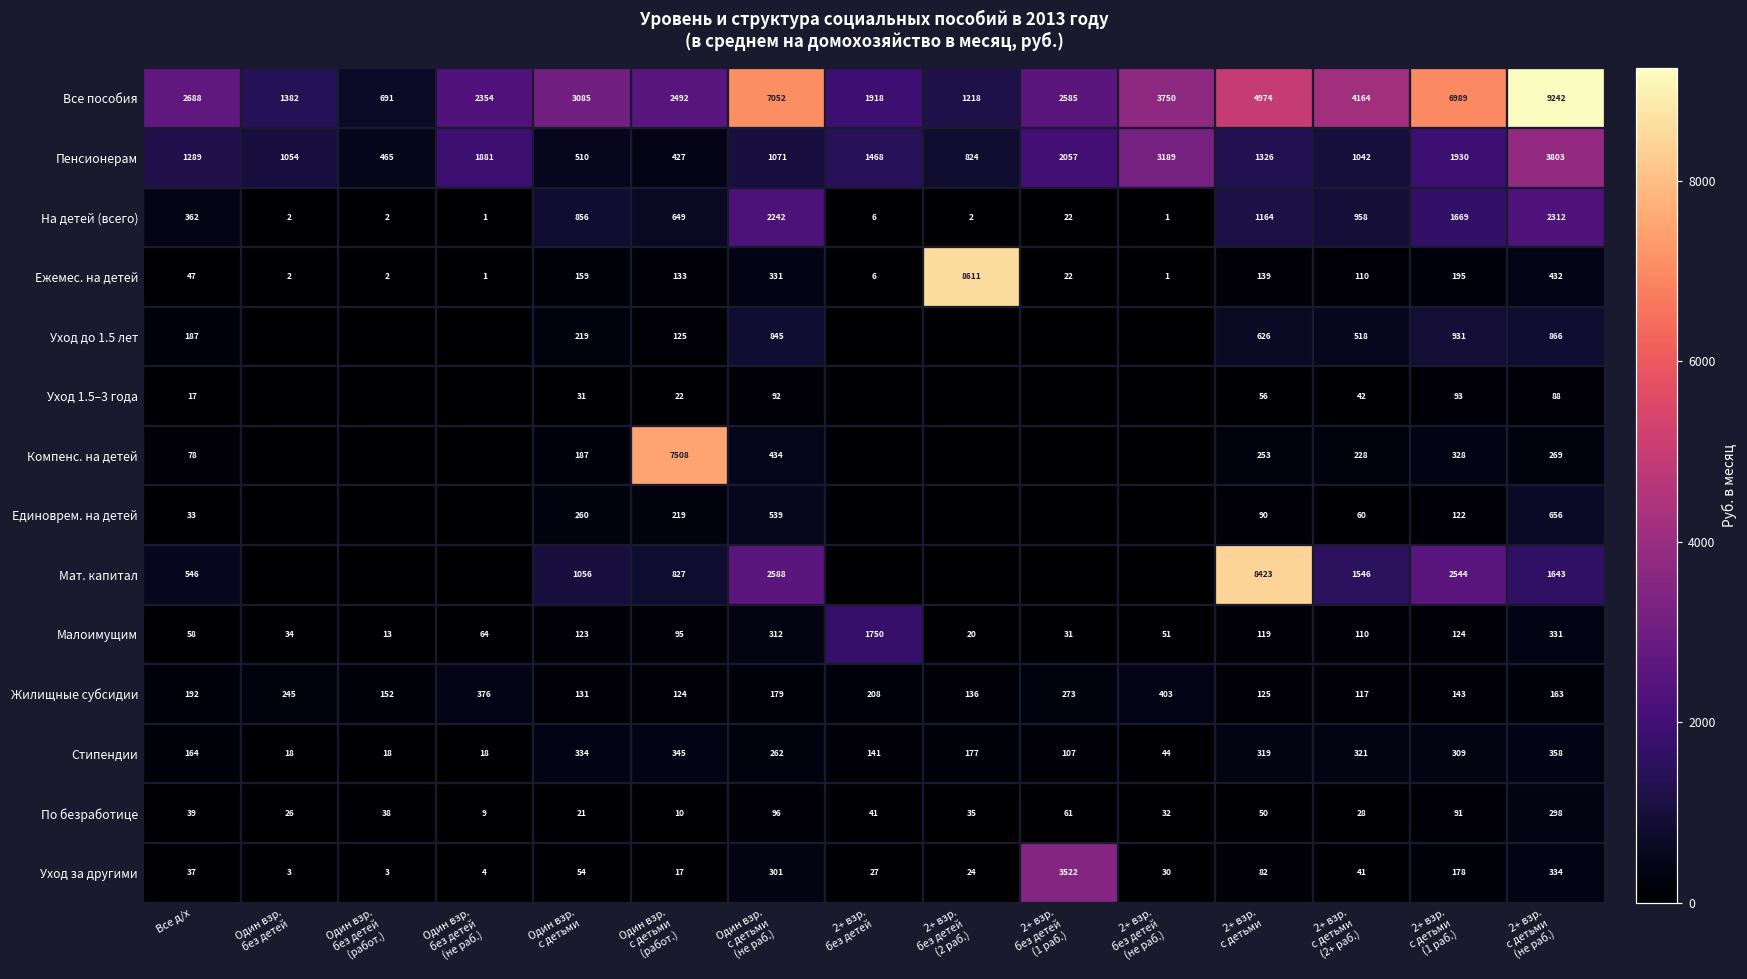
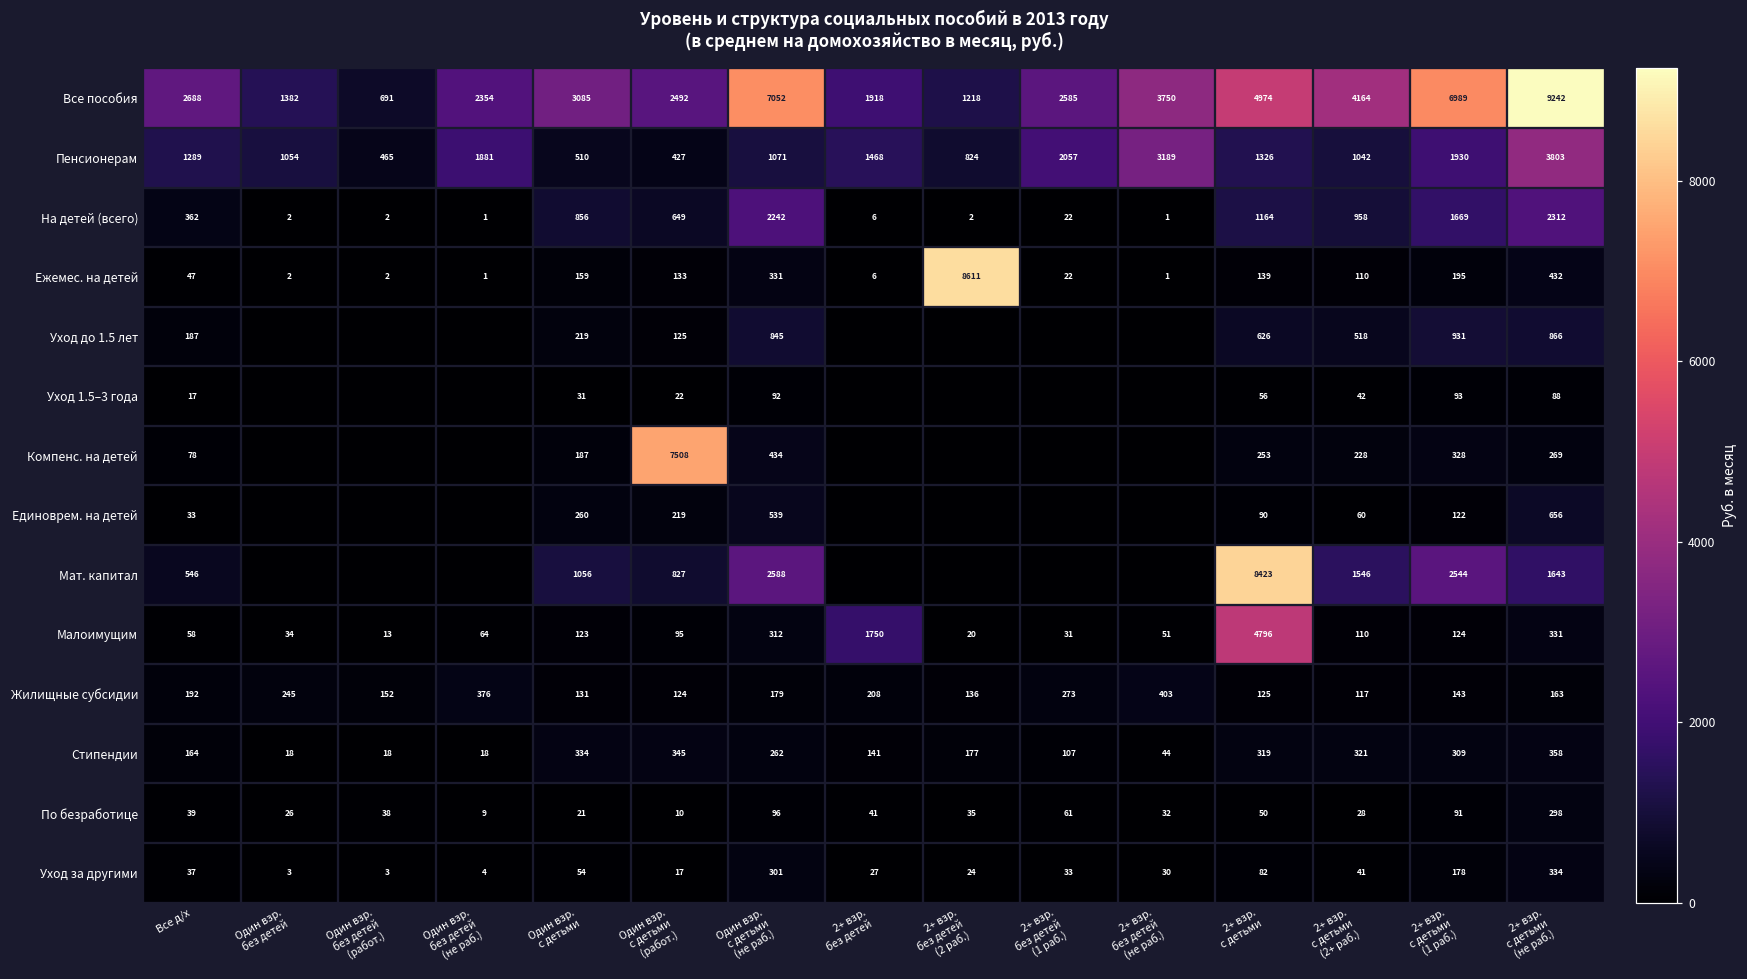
  {
    "Все пособия": {
      "Все д/х": 2688,
      "Один взр. без детей": 1382,
      "Один взр. без детей (работ.)": 691,
      "Один взр. без детей (не раб.)": 2354,
      "Один взр. с детьми": 3085,
      "Один взр. с детьми (работ.)": 2492,
      "Один взр. с детьми (не раб.)": 7052,
      "2+ взр. без детей": 1918,
      "2+ взр. без детей (2 раб.)": 1218,
      "2+ взр. без детей (1 раб.)": 2585,
      "2+ взр. без детей (не раб.)": 3750,
      "2+ взр. с детьми": 4974,
      "2+ взр. с детьми (2+ раб.)": 4164,
      "2+ взр. с детьми (1 раб.)": 6989,
      "2+ взр. с детьми (не раб.)": 9242
    },
    "Пенсионерам": {
      "Все д/х": 1289,
      "Один взр. без детей": 1054,
      "Один взр. без детей (работ.)": 465,
      "Один взр. без детей (не раб.)": 1881,
      "Один взр. с детьми": 510,
      "Один взр. с детьми (работ.)": 427,
      "Один взр. с детьми (не раб.)": 1071,
      "2+ взр. без детей": 1468,
      "2+ взр. без детей (2 раб.)": 824,
      "2+ взр. без детей (1 раб.)": 2057,
      "2+ взр. без детей (не раб.)": 3189,
      "2+ взр. с детьми": 1326,
      "2+ взр. с детьми (2+ раб.)": 1042,
      "2+ взр. с детьми (1 раб.)": 1930,
      "2+ взр. с детьми (не раб.)": 3803
    },
    "На детей (всего)": {
      "Все д/х": 362,
      "Один взр. без детей": 2,
      "Один взр. без детей (работ.)": 2,
      "Один взр. без детей (не раб.)": 1,
      "Один взр. с детьми": 856,
      "Один взр. с детьми (работ.)": 649,
      "Один взр. с детьми (не раб.)": 2242,
      "2+ взр. без детей": 6,
      "2+ взр. без детей (2 раб.)": 2,
      "2+ взр. без детей (1 раб.)": 22,
      "2+ взр. без детей (не раб.)": 1,
      "2+ взр. с детьми": 1164,
      "2+ взр. с детьми (2+ раб.)": 958,
      "2+ взр. с детьми (1 раб.)": 1669,
      "2+ взр. с детьми (не раб.)": 2312
    },
    "Ежемес. на детей": {
      "Все д/х": 47,
      "Один взр. без детей": 2,
      "Один взр. без детей (работ.)": 2,
      "Один взр. без детей (не раб.)": 1,
      "Один взр. с детьми": 159,
      "Один взр. с детьми (работ.)": 133,
      "Один взр. с детьми (не раб.)": 331,
      "2+ взр. без детей": 6,
      "2+ взр. без детей (2 раб.)": 8611,
      "2+ взр. без детей (1 раб.)": 22,
      "2+ взр. без детей (не раб.)": 1,
      "2+ взр. с детьми": 139,
      "2+ взр. с детьми (2+ раб.)": 110,
      "2+ взр. с детьми (1 раб.)": 195,
      "2+ взр. с детьми (не раб.)": 432
    },
    "Уход до 1.5 лет": {
      "Все д/х": 187,
      "Один взр. с детьми": 219,
      "Один взр. с детьми (работ.)": 125,
      "Один взр. с детьми (не раб.)": 845,
      "2+ взр. с детьми": 626,
      "2+ взр. с детьми (2+ раб.)": 518,
      "2+ взр. с детьми (1 раб.)": 931,
      "2+ взр. с детьми (не раб.)": 866
    },
    "Уход 1.5–3 года": {
      "Все д/х": 17,
      "Один взр. с детьми": 31,
      "Один взр. с детьми (работ.)": 22,
      "Один взр. с детьми (не раб.)": 92,
      "2+ взр. с детьми": 56,
      "2+ взр. с детьми (2+ раб.)": 42,
      "2+ взр. с детьми (1 раб.)": 93,
      "2+ взр. с детьми (не раб.)": 88
    },
    "Компенс. на детей": {
      "Все д/х": 78,
      "Один взр. с детьми": 187,
      "Один взр. с детьми (работ.)": 7508,
      "Один взр. с детьми (не раб.)": 434,
      "2+ взр. с детьми": 253,
      "2+ взр. с детьми (2+ раб.)": 228,
      "2+ взр. с детьми (1 раб.)": 328,
      "2+ взр. с детьми (не раб.)": 269
    },
    "Единоврем. на детей": {
      "Все д/х": 33,
      "Один взр. с детьми": 260,
      "Один взр. с детьми (работ.)": 219,
      "Один взр. с детьми (не раб.)": 539,
      "2+ взр. с детьми": 90,
      "2+ взр. с детьми (2+ раб.)": 60,
      "2+ взр. с детьми (1 раб.)": 122,
      "2+ взр. с детьми (не раб.)": 656
    },
    "Мат. капитал": {
      "Все д/х": 546,
      "Один взр. с детьми": 1056,
      "Один взр. с детьми (работ.)": 827,
      "Один взр. с детьми (не раб.)": 2588,
      "2+ взр. с детьми": 8423,
      "2+ взр. с детьми (2+ раб.)": 1546,
      "2+ взр. с детьми (1 раб.)": 2544,
      "2+ взр. с детьми (не раб.)": 1643
    },
    "Малоимущим": {
      "Все д/х": 58,
      "Один взр. без детей": 34,
      "Один взр. без детей (работ.)": 13,
      "Один взр. без детей (не раб.)": 64,
      "Один взр. с детьми": 123,
      "Один взр. с детьми (работ.)": 95,
      "Один взр. с детьми (не раб.)": 312,
      "2+ взр. без детей": 1750,
      "2+ взр. без детей (2 раб.)": 20,
      "2+ взр. без детей (1 раб.)": 31,
      "2+ взр. без детей (не раб.)": 51,
-     "2+ взр. с детьми": 119,
+     "2+ взр. с детьми": 4796,
      "2+ взр. с детьми (2+ раб.)": 110,
      "2+ взр. с детьми (1 раб.)": 124,
      "2+ взр. с детьми (не раб.)": 331
    },
    "Жилищные субсидии": {
      "Все д/х": 192,
      "Один взр. без детей": 245,
      "Один взр. без детей (работ.)": 152,
      "Один взр. без детей (не раб.)": 376,
      "Один взр. с детьми": 131,
      "Один взр. с детьми (работ.)": 124,
      "Один взр. с детьми (не раб.)": 179,
      "2+ взр. без детей": 208,
      "2+ взр. без детей (2 раб.)": 136,
      "2+ взр. без детей (1 раб.)": 273,
      "2+ взр. без детей (не раб.)": 403,
      "2+ взр. с детьми": 125,
      "2+ взр. с детьми (2+ раб.)": 117,
      "2+ взр. с детьми (1 раб.)": 143,
      "2+ взр. с детьми (не раб.)": 163
    },
    "Стипендии": {
      "Все д/х": 164,
      "Один взр. без детей": 18,
      "Один взр. без детей (работ.)": 18,
      "Один взр. без детей (не раб.)": 18,
      "Один взр. с детьми": 334,
      "Один взр. с детьми (работ.)": 345,
      "Один взр. с детьми (не раб.)": 262,
      "2+ взр. без детей": 141,
      "2+ взр. без детей (2 раб.)": 177,
      "2+ взр. без детей (1 раб.)": 107,
      "2+ взр. без детей (не раб.)": 44,
      "2+ взр. с детьми": 319,
      "2+ взр. с детьми (2+ раб.)": 321,
      "2+ взр. с детьми (1 раб.)": 309,
      "2+ взр. с детьми (не раб.)": 358
    },
    "По безработице": {
      "Все д/х": 39,
      "Один взр. без детей": 26,
      "Один взр. без детей (работ.)": 38,
      "Один взр. без детей (не раб.)": 9,
      "Один взр. с детьми": 21,
      "Один взр. с детьми (работ.)": 10,
      "Один взр. с детьми (не раб.)": 96,
      "2+ взр. без детей": 41,
      "2+ взр. без детей (2 раб.)": 35,
      "2+ взр. без детей (1 раб.)": 61,
      "2+ взр. без детей (не раб.)": 32,
      "2+ взр. с детьми": 50,
      "2+ взр. с детьми (2+ раб.)": 28,
      "2+ взр. с детьми (1 раб.)": 91,
      "2+ взр. с детьми (не раб.)": 298
    },
    "Уход за другими": {
      "Все д/х": 37,
      "Один взр. без детей": 3,
      "Один взр. без детей (работ.)": 3,
      "Один взр. без детей (не раб.)": 4,
      "Один взр. с детьми": 54,
      "Один взр. с детьми (работ.)": 17,
      "Один взр. с детьми (не раб.)": 301,
      "2+ взр. без детей": 27,
      "2+ взр. без детей (2 раб.)": 24,
-     "2+ взр. без детей (1 раб.)": 3522,
+     "2+ взр. без детей (1 раб.)": 33,
      "2+ взр. без детей (не раб.)": 30,
      "2+ взр. с детьми": 82,
      "2+ взр. с детьми (2+ раб.)": 41,
      "2+ взр. с детьми (1 раб.)": 178,
      "2+ взр. с детьми (не раб.)": 334
    }
  }
